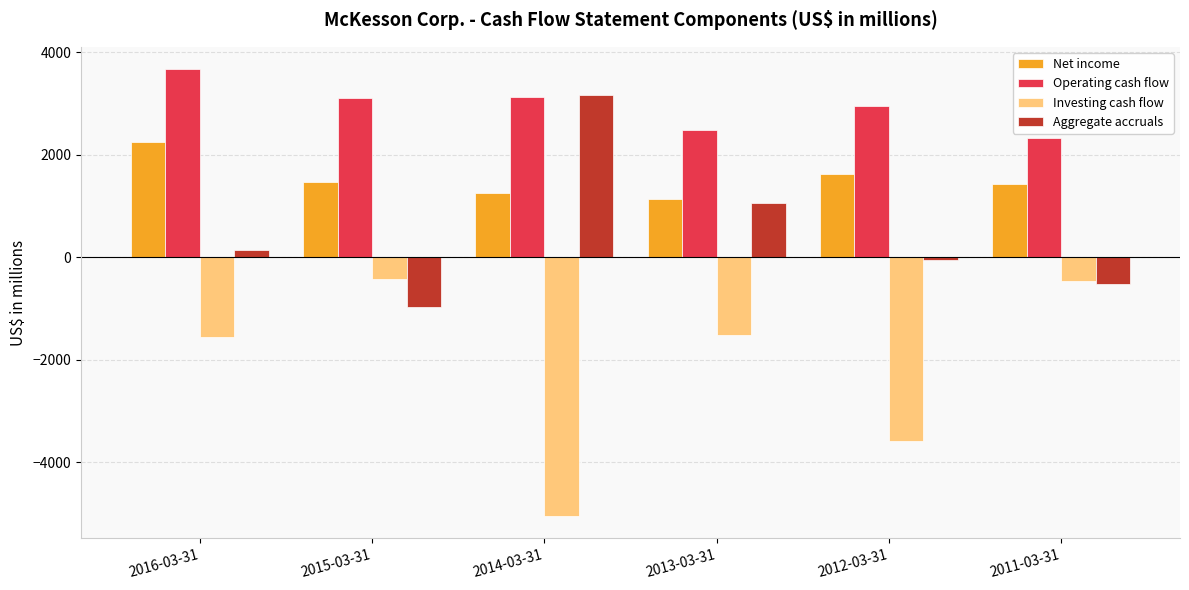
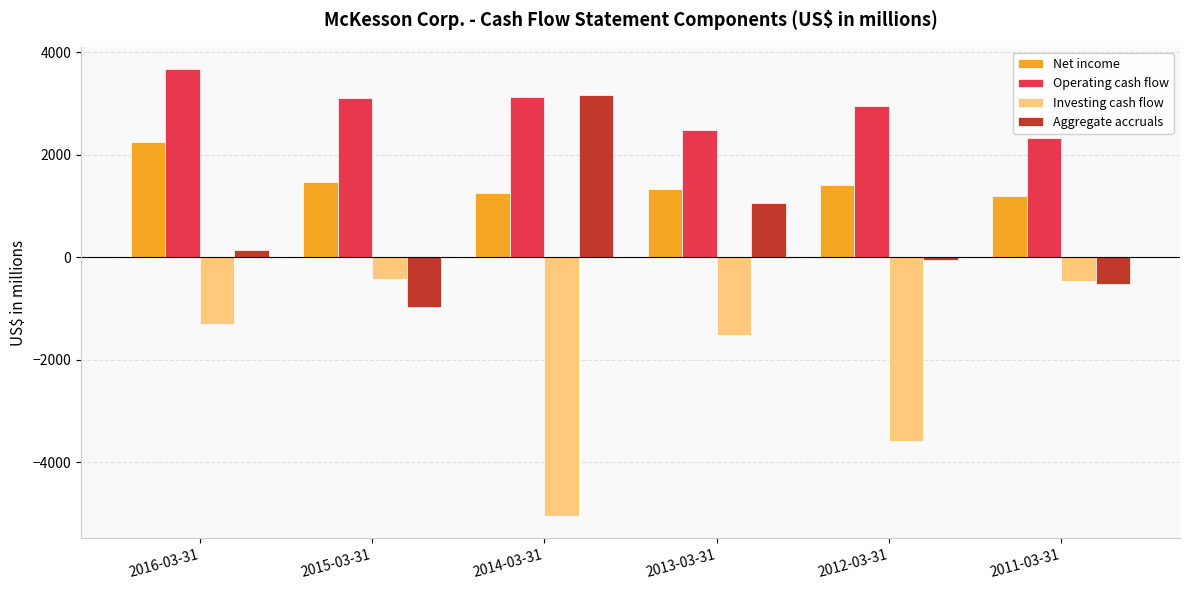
  {
    "Net income": {
      "2016-03-31": 2300,
      "2015-03-31": 1500,
      "2014-03-31": 1300,
-     "2013-03-31": 1100,
-     "2012-03-31": 1600,
-     "2011-03-31": 1400
+     "2013-03-31": 1300,
+     "2012-03-31": 1400,
+     "2011-03-31": 1200
    },
    "Investing cash flow": {
-     "2016-03-31": -1600,
+     "2016-03-31": -1300,
      "2015-03-31": -400,
      "2014-03-31": -5000,
      "2013-03-31": -1500,
      "2012-03-31": -3600,
      "2011-03-31": -500
    }
  }
